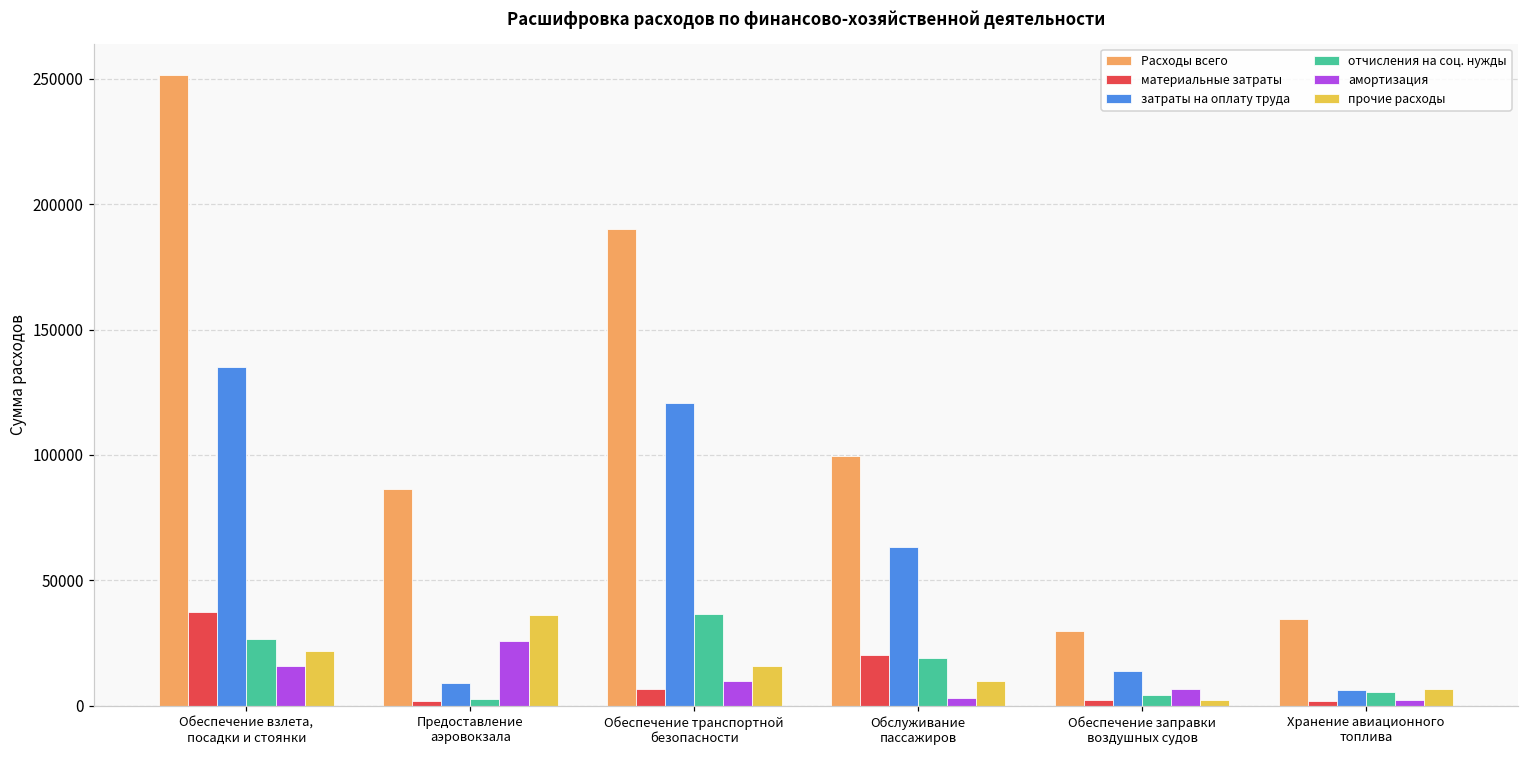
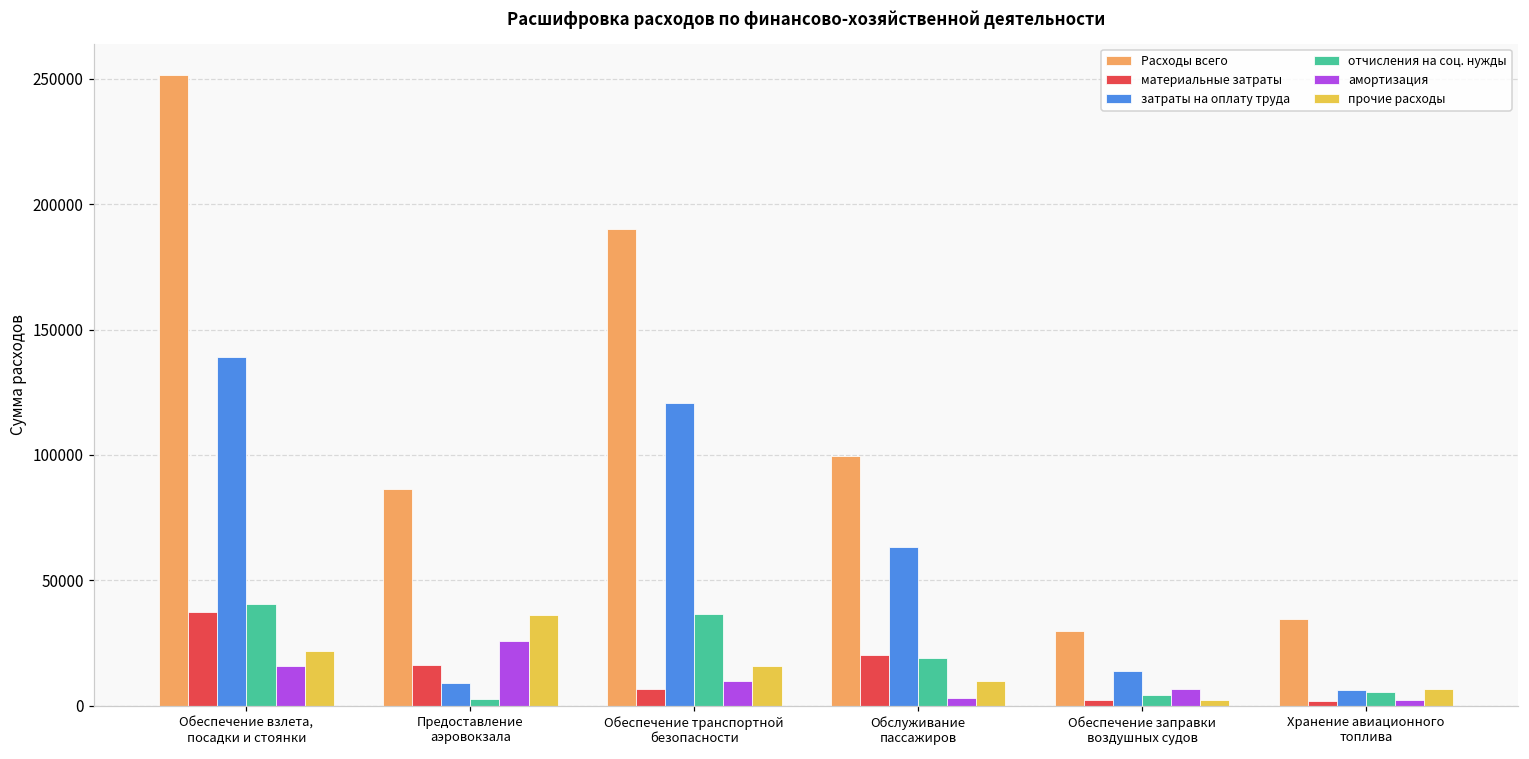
  {
    "материальные затраты": {
      "Обеспечение взлета, посадки и стоянки": 37000,
-     "Предоставление аэровокзала": 2000,
+     "Предоставление аэровокзала": 16000,
      "Обеспечение транспортной безопасности": 7000,
      "Обслуживание пассажиров": 20000,
      "Обеспечение заправки воздушных судов": 2000,
      "Хранение авиационного топлива": 2000
    },
    "затраты на оплату труда": {
-     "Обеспечение взлета, посадки и стоянки": 135000,
+     "Обеспечение взлета, посадки и стоянки": 139000,
      "Предоставление аэровокзала": 9000,
      "Обеспечение транспортной безопасности": 121000,
      "Обслуживание пассажиров": 63000,
      "Обеспечение заправки воздушных судов": 14000,
      "Хранение авиационного топлива": 6000
    },
    "отчисления на соц. нужды": {
-     "Обеспечение взлета, посадки и стоянки": 26000,
+     "Обеспечение взлета, посадки и стоянки": 41000,
      "Предоставление аэровокзала": 3000,
      "Обеспечение транспортной безопасности": 36000,
      "Обслуживание пассажиров": 19000,
      "Обеспечение заправки воздушных судов": 4000,
      "Хранение авиационного топлива": 5000
    },
    "амортизация": {
      "Обеспечение взлета, посадки и стоянки": 16000,
      "Предоставление аэровокзала": 26000,
      "Обеспечение транспортной безопасности": 10000,
      "Обслуживание пассажиров": 3000,
      "Обеспечение заправки воздушных судов": 7000,
      "Хранение авиационного топлива": 2000
    }
  }
